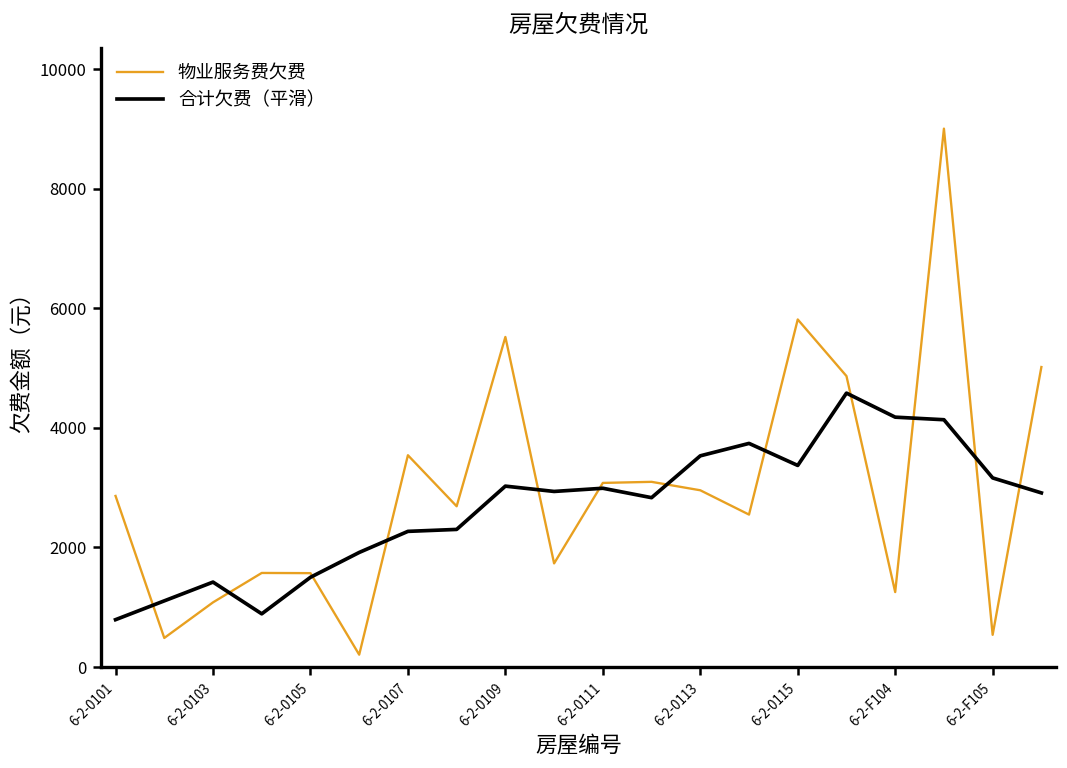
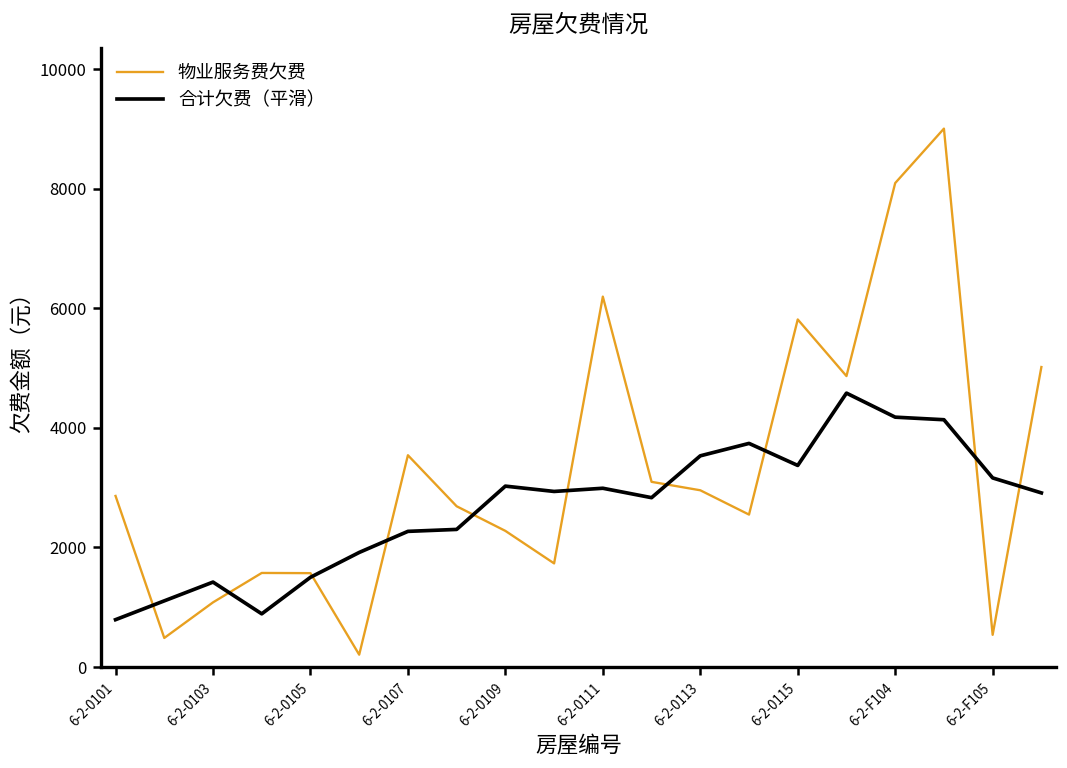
  {
    "物业服务费欠费": {
      "6-2-0101": 2900,
      "6-2-0103": 1100,
      "6-2-0105": 1600,
      "6-2-0107": 3500,
-     "6-2-0109": 5500,
-     "6-2-0111": 3100,
+     "6-2-0109": 2300,
+     "6-2-0111": 6200,
      "6-2-0113": 3000,
      "6-2-0115": 5800,
-     "6-2-F104": 1300,
+     "6-2-F104": 8100,
      "6-2-F105": 500
    },
    "合计欠费（平滑）": {
      "6-2-0101": 800,
      "6-2-0103": 1400,
      "6-2-0105": 1500,
      "6-2-0107": 2300,
      "6-2-0109": 3000,
      "6-2-0111": 3000,
      "6-2-0113": 3500,
      "6-2-0115": 3400,
      "6-2-F104": 4200,
      "6-2-F105": 3200
    }
  }
